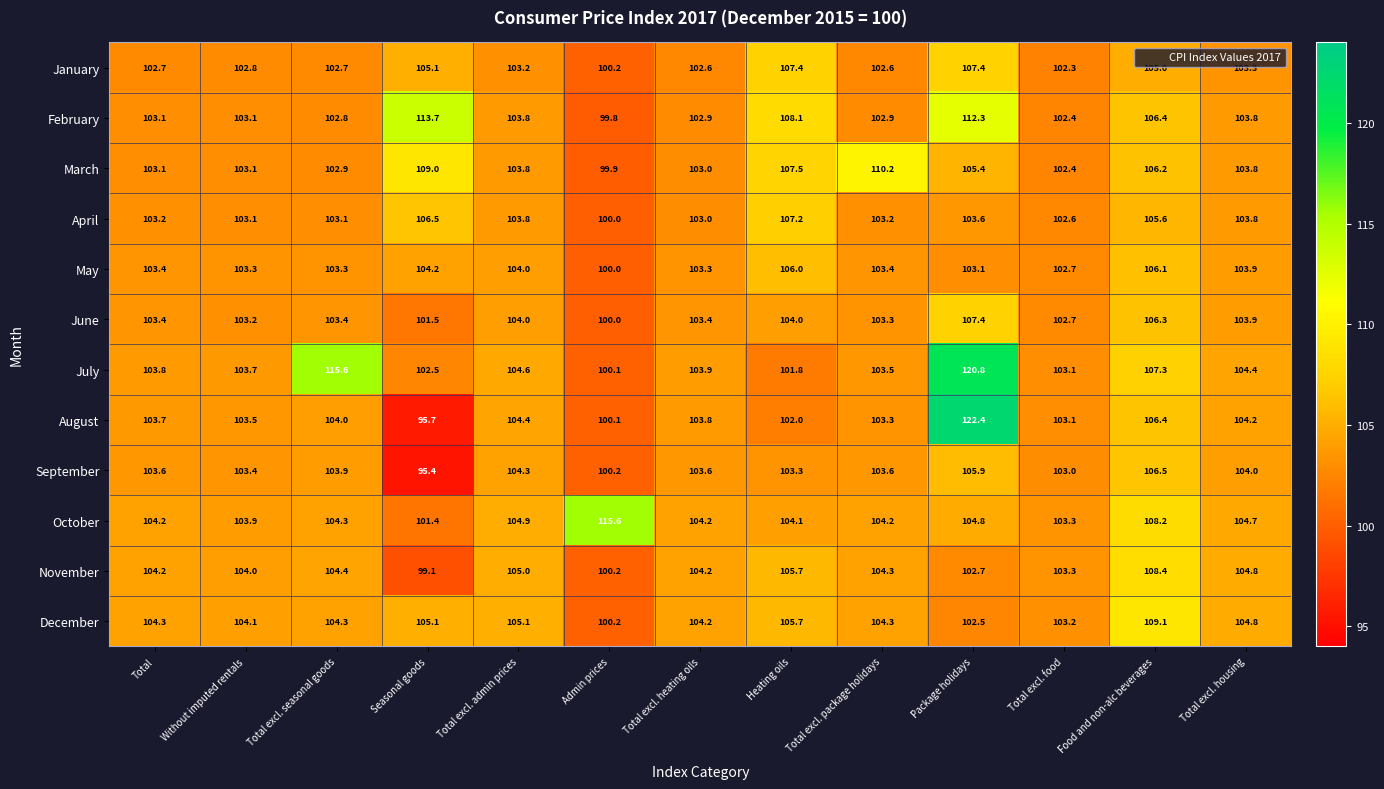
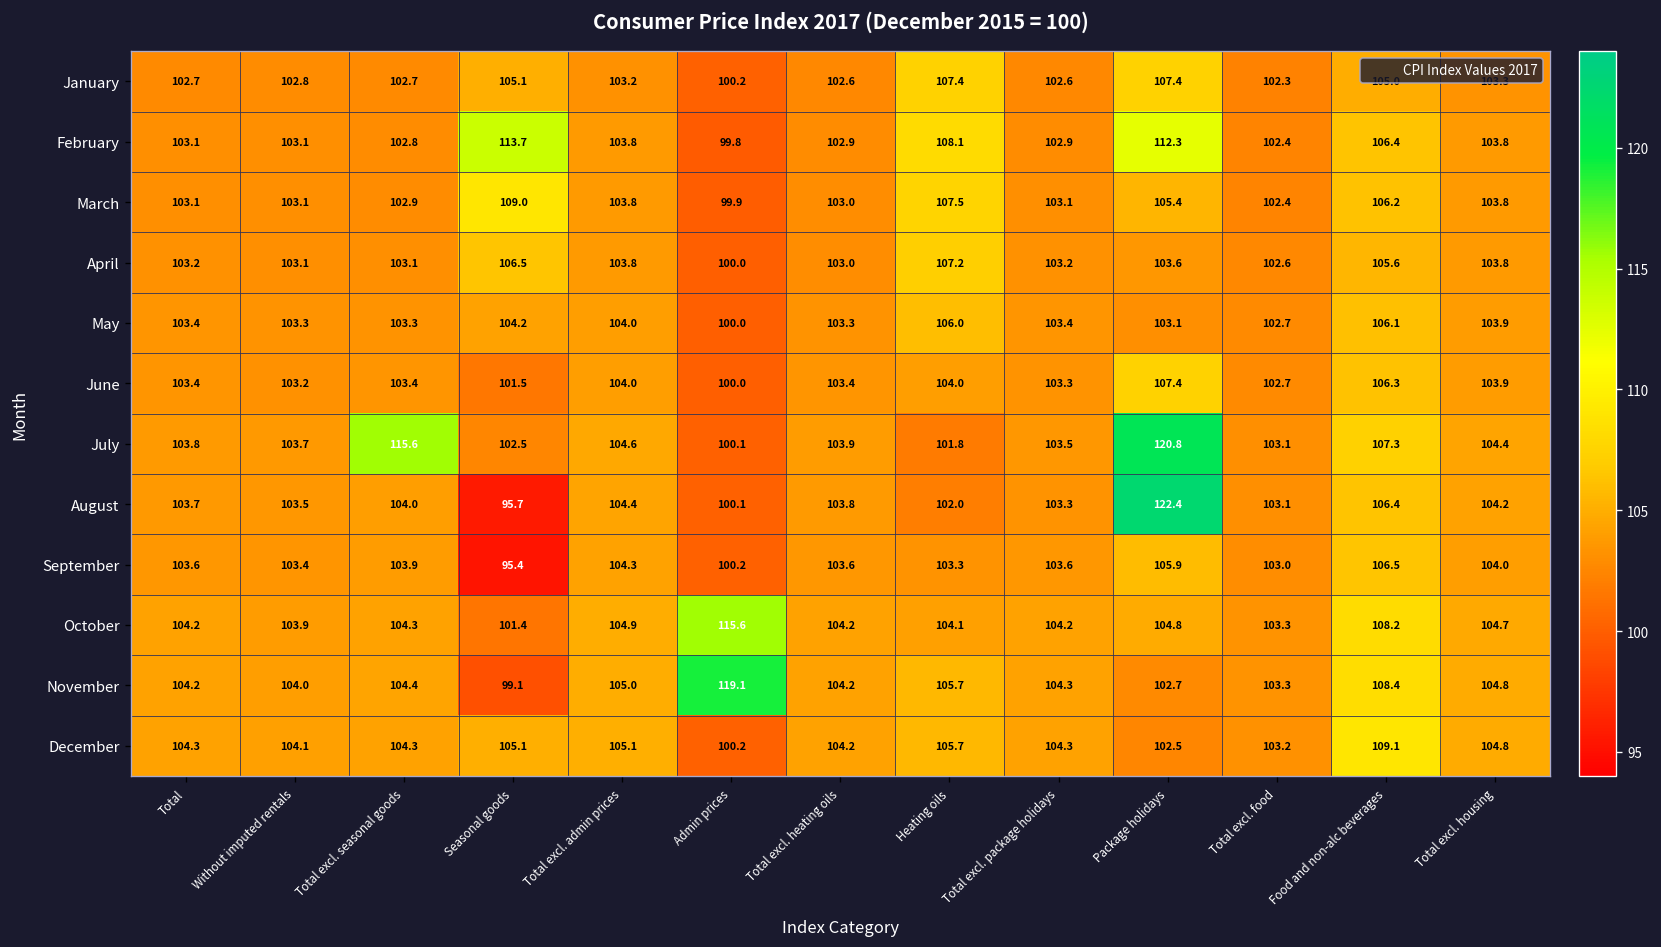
  {
    "January": {
      "Total": 102.7,
      "Without imputed rentals": 102.8,
      "Total excl. seasonal goods": 102.7,
      "Seasonal goods": 105.1,
      "Total excl. admin prices": 103.2,
      "Admin prices": 100.2,
      "Total excl. heating oils": 102.6,
      "Heating oils": 107.4,
      "Total excl. package holidays": 102.6,
      "Package holidays": 107.4,
      "Total excl. food": 102.3
    },
    "February": {
      "Total": 103.1,
      "Without imputed rentals": 103.1,
      "Total excl. seasonal goods": 102.8,
      "Seasonal goods": 113.7,
      "Total excl. admin prices": 103.8,
      "Admin prices": 99.8,
      "Total excl. heating oils": 102.9,
      "Heating oils": 108.1,
      "Total excl. package holidays": 102.9,
      "Package holidays": 112.3,
      "Total excl. food": 102.4,
      "Food and non-alc beverages": 106.4,
      "Total excl. housing": 103.8
    },
    "March": {
      "Total": 103.1,
      "Without imputed rentals": 103.1,
      "Total excl. seasonal goods": 102.9,
      "Seasonal goods": 109.0,
      "Total excl. admin prices": 103.8,
      "Admin prices": 99.9,
      "Total excl. heating oils": 103.0,
      "Heating oils": 107.5,
-     "Total excl. package holidays": 110.2,
+     "Total excl. package holidays": 103.1,
      "Package holidays": 105.4,
      "Total excl. food": 102.4,
      "Food and non-alc beverages": 106.2,
      "Total excl. housing": 103.8
    },
    "April": {
      "Total": 103.2,
      "Without imputed rentals": 103.1,
      "Total excl. seasonal goods": 103.1,
      "Seasonal goods": 106.5,
      "Total excl. admin prices": 103.8,
      "Admin prices": 100.0,
      "Total excl. heating oils": 103.0,
      "Heating oils": 107.2,
      "Total excl. package holidays": 103.2,
      "Package holidays": 103.6,
      "Total excl. food": 102.6,
      "Food and non-alc beverages": 105.6,
      "Total excl. housing": 103.8
    },
    "May": {
      "Total": 103.4,
      "Without imputed rentals": 103.3,
      "Total excl. seasonal goods": 103.3,
      "Seasonal goods": 104.2,
      "Total excl. admin prices": 104.0,
      "Admin prices": 100.0,
      "Total excl. heating oils": 103.3,
      "Heating oils": 106.0,
      "Total excl. package holidays": 103.4,
      "Package holidays": 103.1,
      "Total excl. food": 102.7,
      "Food and non-alc beverages": 106.1,
      "Total excl. housing": 103.9
    },
    "June": {
      "Total": 103.4,
      "Without imputed rentals": 103.2,
      "Total excl. seasonal goods": 103.4,
      "Seasonal goods": 101.5,
      "Total excl. admin prices": 104.0,
      "Admin prices": 100.0,
      "Total excl. heating oils": 103.4,
      "Heating oils": 104.0,
      "Total excl. package holidays": 103.3,
      "Package holidays": 107.4,
      "Total excl. food": 102.7,
      "Food and non-alc beverages": 106.3,
      "Total excl. housing": 103.9
    },
    "July": {
      "Total": 103.8,
      "Without imputed rentals": 103.7,
      "Total excl. seasonal goods": 115.6,
      "Seasonal goods": 102.5,
      "Total excl. admin prices": 104.6,
      "Admin prices": 100.1,
      "Total excl. heating oils": 103.9,
      "Heating oils": 101.8,
      "Total excl. package holidays": 103.5,
      "Package holidays": 120.8,
      "Total excl. food": 103.1,
      "Food and non-alc beverages": 107.3,
      "Total excl. housing": 104.4
    },
    "August": {
      "Total": 103.7,
      "Without imputed rentals": 103.5,
      "Total excl. seasonal goods": 104.0,
      "Seasonal goods": 95.7,
      "Total excl. admin prices": 104.4,
      "Admin prices": 100.1,
      "Total excl. heating oils": 103.8,
      "Heating oils": 102.0,
      "Total excl. package holidays": 103.3,
      "Package holidays": 122.4,
      "Total excl. food": 103.1,
      "Food and non-alc beverages": 106.4,
      "Total excl. housing": 104.2
    },
    "September": {
      "Total": 103.6,
      "Without imputed rentals": 103.4,
      "Total excl. seasonal goods": 103.9,
      "Seasonal goods": 95.4,
      "Total excl. admin prices": 104.3,
      "Admin prices": 100.2,
      "Total excl. heating oils": 103.6,
      "Heating oils": 103.3,
      "Total excl. package holidays": 103.6,
      "Package holidays": 105.9,
      "Total excl. food": 103.0,
      "Food and non-alc beverages": 106.5,
      "Total excl. housing": 104.0
    },
    "October": {
      "Total": 104.2,
      "Without imputed rentals": 103.9,
      "Total excl. seasonal goods": 104.3,
      "Seasonal goods": 101.4,
      "Total excl. admin prices": 104.9,
      "Admin prices": 115.6,
      "Total excl. heating oils": 104.2,
      "Heating oils": 104.1,
      "Total excl. package holidays": 104.2,
      "Package holidays": 104.8,
      "Total excl. food": 103.3,
      "Food and non-alc beverages": 108.2,
      "Total excl. housing": 104.7
    },
    "November": {
      "Total": 104.2,
      "Without imputed rentals": 104.0,
      "Total excl. seasonal goods": 104.4,
      "Seasonal goods": 99.1,
      "Total excl. admin prices": 105.0,
-     "Admin prices": 100.2,
+     "Admin prices": 119.1,
      "Total excl. heating oils": 104.2,
      "Heating oils": 105.7,
      "Total excl. package holidays": 104.3,
      "Package holidays": 102.7,
      "Total excl. food": 103.3,
      "Food and non-alc beverages": 108.4,
      "Total excl. housing": 104.8
    },
    "December": {
      "Total": 104.3,
      "Without imputed rentals": 104.1,
      "Total excl. seasonal goods": 104.3,
      "Seasonal goods": 105.1,
      "Total excl. admin prices": 105.1,
      "Admin prices": 100.2,
      "Total excl. heating oils": 104.2,
      "Heating oils": 105.7,
      "Total excl. package holidays": 104.3,
      "Package holidays": 102.5,
      "Total excl. food": 103.2,
      "Food and non-alc beverages": 109.1,
      "Total excl. housing": 104.8
    }
  }
